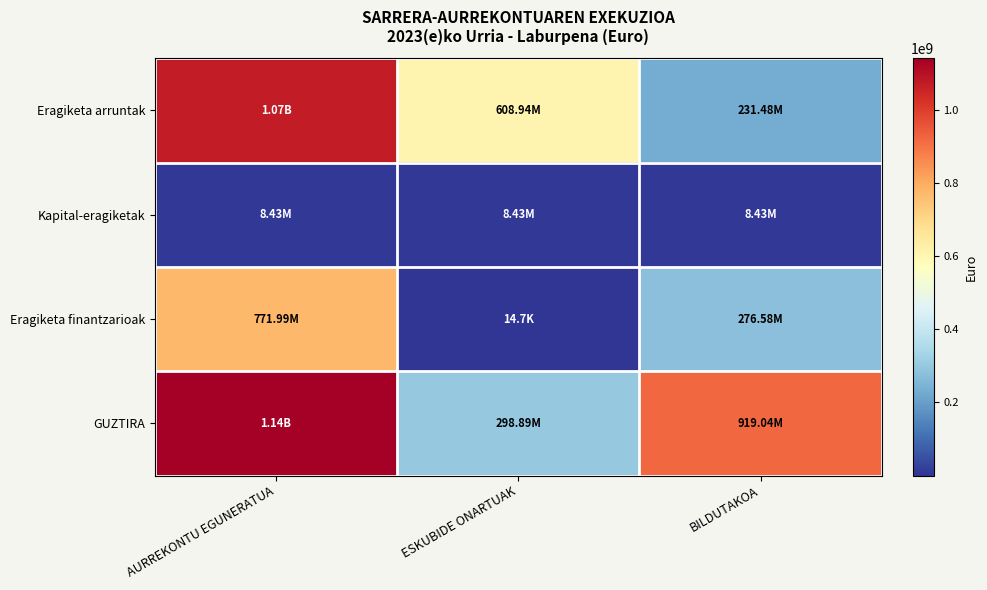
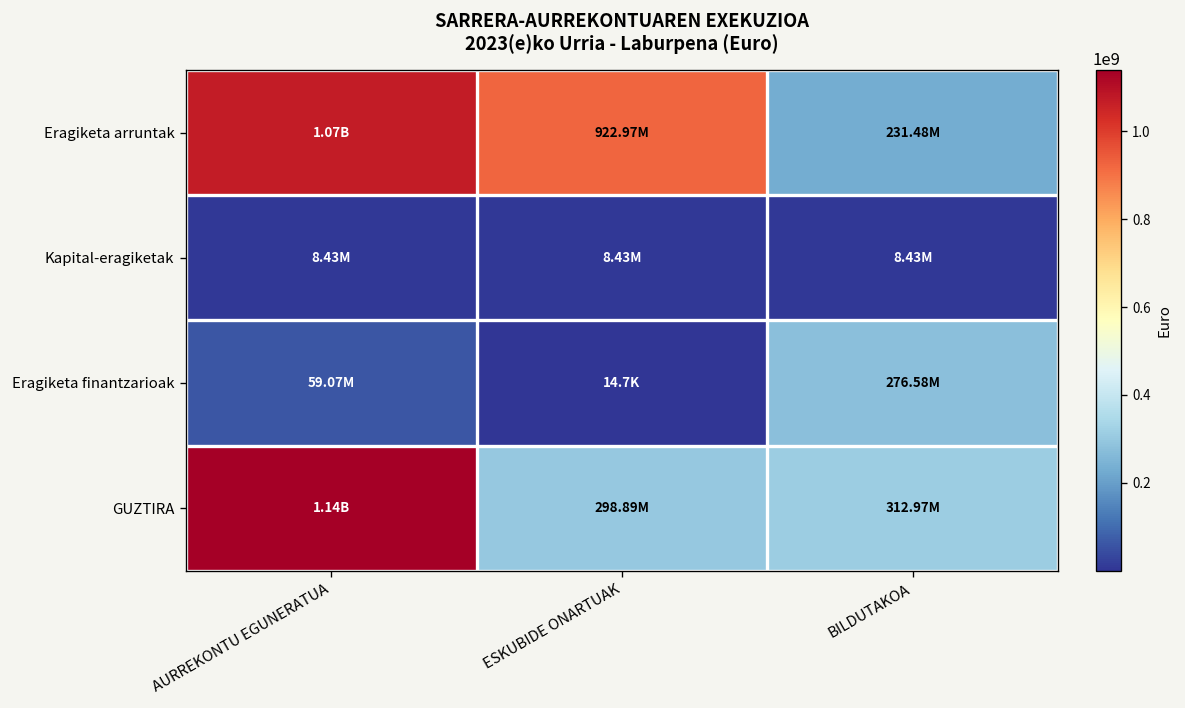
  {
    "Eragiketa arruntak": {
      "AURREKONTU EGUNERATUA": "1.07B",
-     "ESKUBIDE ONARTUAK": "608.94M",
+     "ESKUBIDE ONARTUAK": "922.97M",
      "BILDUTAKOA": "231.48M"
    },
    "Kapital-eragiketak": {
      "AURREKONTU EGUNERATUA": "8.43M",
      "ESKUBIDE ONARTUAK": "8.43M",
      "BILDUTAKOA": "8.43M"
    },
    "Eragiketa finantzarioak": {
-     "AURREKONTU EGUNERATUA": "771.99M",
+     "AURREKONTU EGUNERATUA": "59.07M",
      "ESKUBIDE ONARTUAK": "14.7K",
      "BILDUTAKOA": "276.58M"
    },
    "GUZTIRA": {
      "AURREKONTU EGUNERATUA": "1.14B",
      "ESKUBIDE ONARTUAK": "298.89M",
-     "BILDUTAKOA": "919.04M"
+     "BILDUTAKOA": "312.97M"
    }
  }
